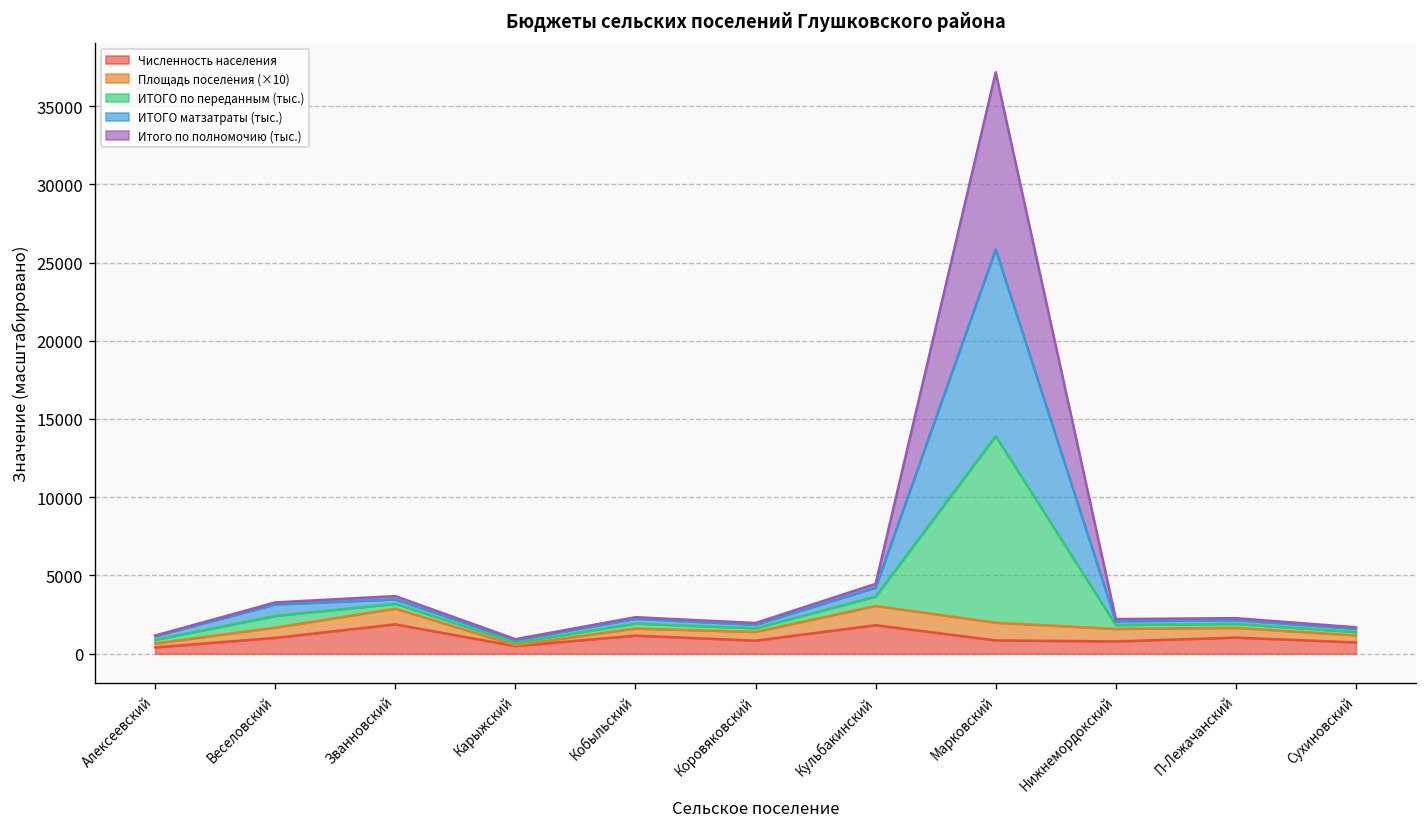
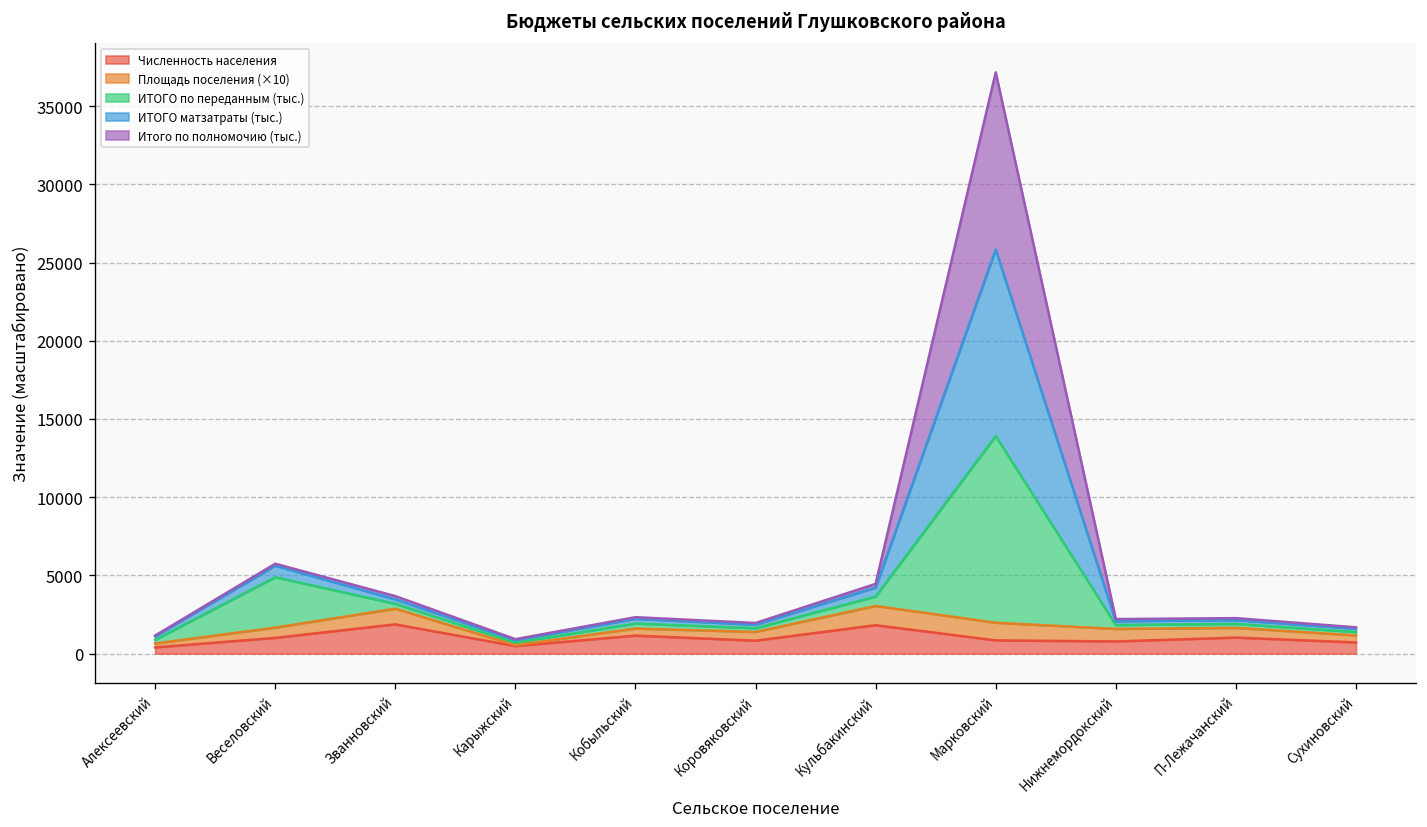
  {
    "ИТОГО по переданным (тыс.)": {
      "Алексеевский": 200,
-     "Веселовский": 700,
+     "Веселовский": 3200,
      "Званновский": 300,
      "Кобыльский": 300,
      "Коровяковский": 200,
      "Кульбакинский": 600,
      "Марковский": 11900,
      "Нижнемордокский": 300,
      "П-Лежачанский": 300,
      "Сухиновский": 200
    },
    "ИТОГО матзатраты (тыс.)": {
      "Званновский": 300,
      "Кульбакинский": 600,
      "Марковский": 11900
    },
    "Итого по полномочию (тыс.)": {
      "Званновский": 200,
      "Кульбакинский": 200,
      "Марковский": 11300
    }
  }
